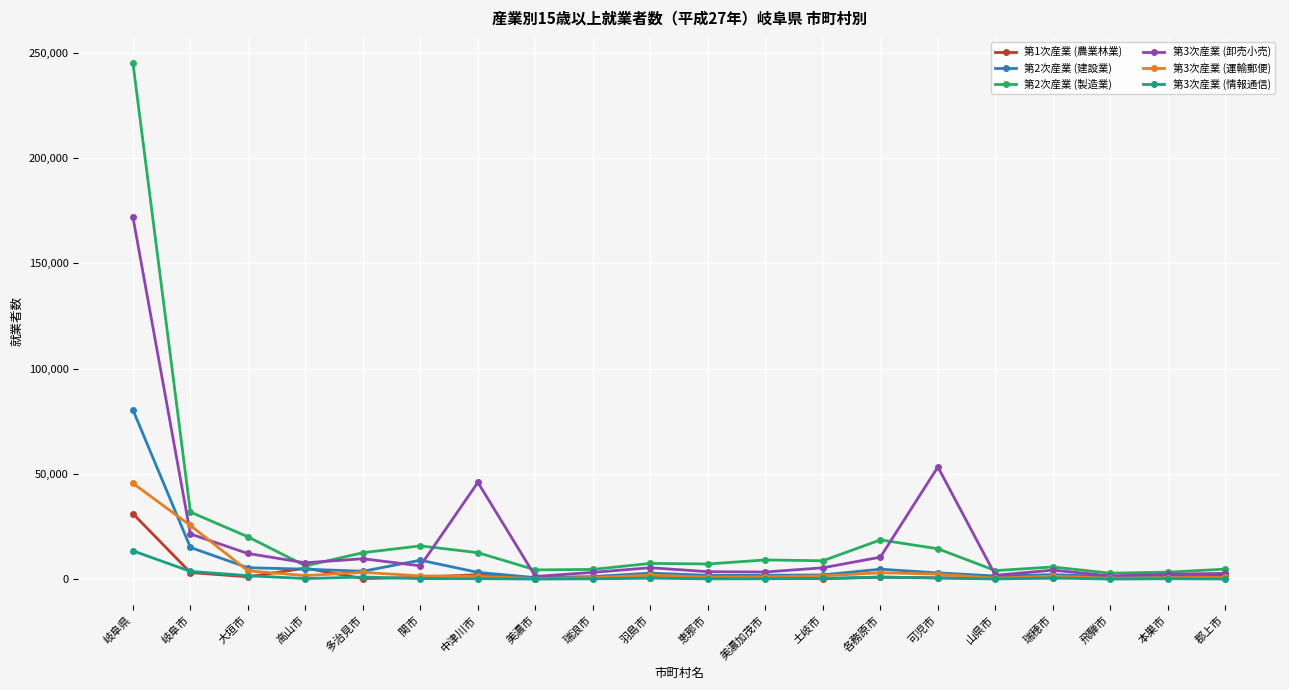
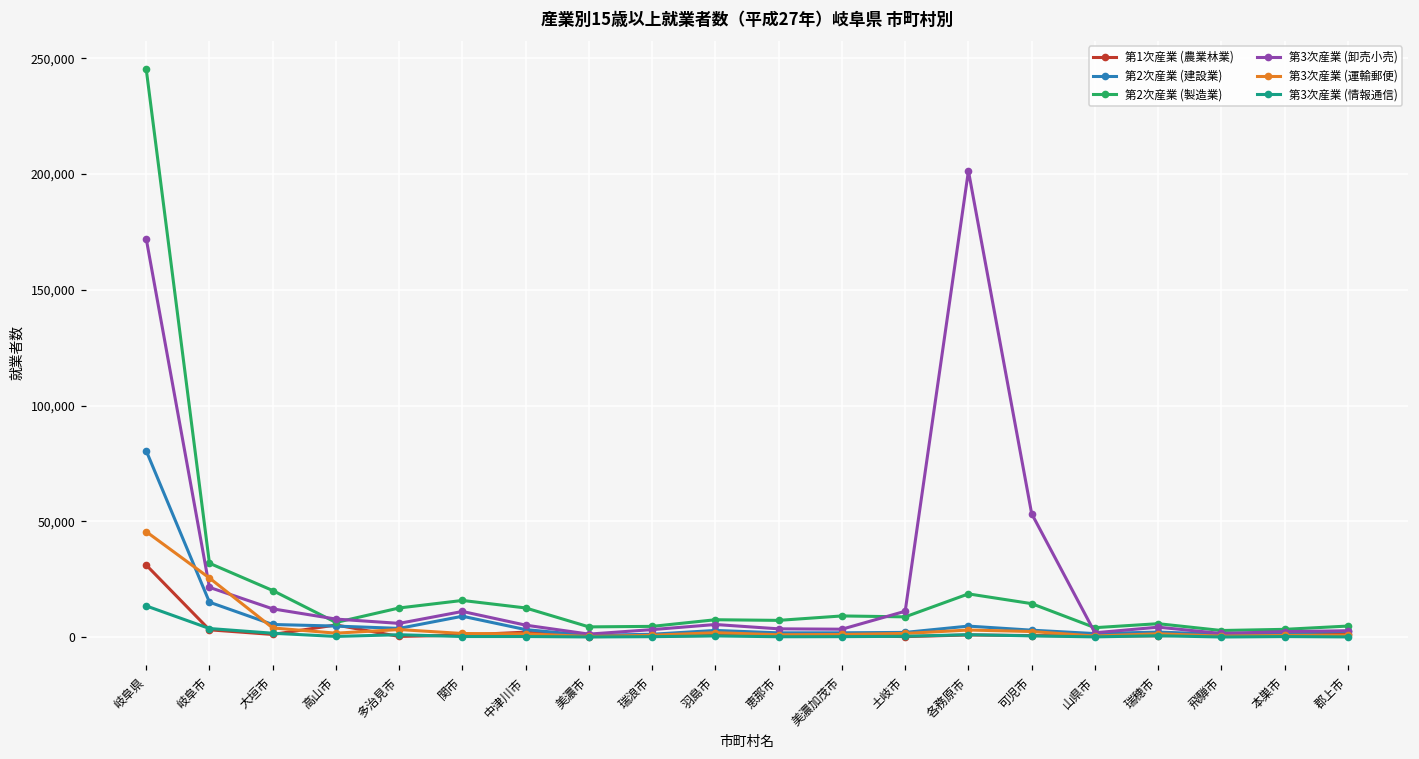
  {
    "第1次産業 (農業林業)": {
      "岐阜県": "31,000"
    },
    "第2次産業 (建設業)": {
      "岐阜県": "80,000",
      "岐阜市": "15,000",
      "大垣市": "5,000",
      "関市": "9,000",
      "各務原市": "5,000"
    },
    "第3次産業 (卸売小売)": {
      "岐阜県": "172,000",
      "岐阜市": "21,000",
      "大垣市": "12,000",
      "高山市": "8,000",
-     "多治見市": "10,000",
-     "関市": "6,000",
-     "中津川市": "46,000",
+     "多治見市": "6,000",
+     "関市": "11,000",
+     "中津川市": "5,000",
      "瑞浪市": "3,000",
      "羽島市": "5,000",
      "恵那市": "4,000",
      "美濃加茂市": "3,000",
-     "土岐市": "5,000",
-     "各務原市": "10,000",
+     "土岐市": "11,000",
+     "各務原市": "201,000",
      "可児市": "53,000",
      "瑞穂市": "4,000"
    },
    "第3次産業 (運輸郵便)": {
      "岐阜県": "46,000",
      "岐阜市": "26,000",
      "大垣市": "4,000",
      "高山市": "2,000",
      "各務原市": "3,000"
    }
  }
